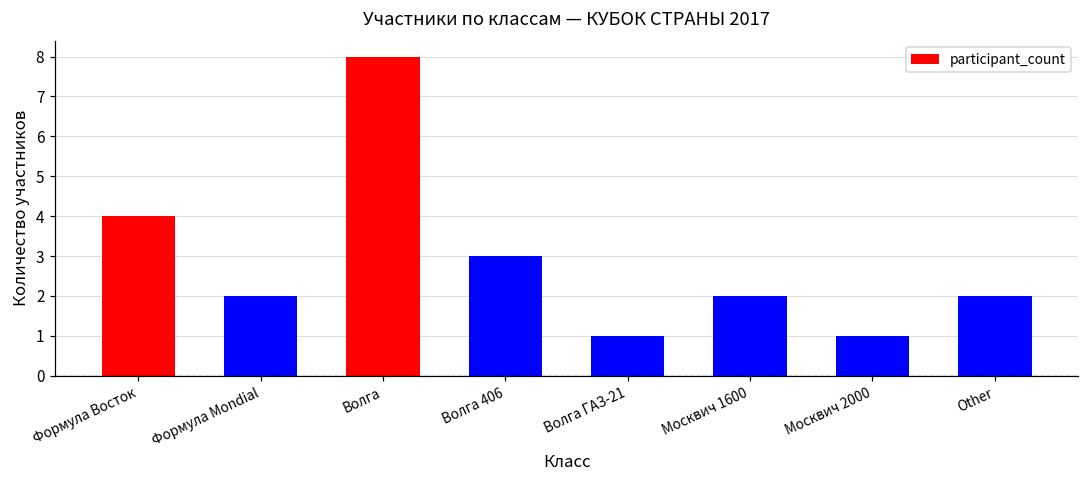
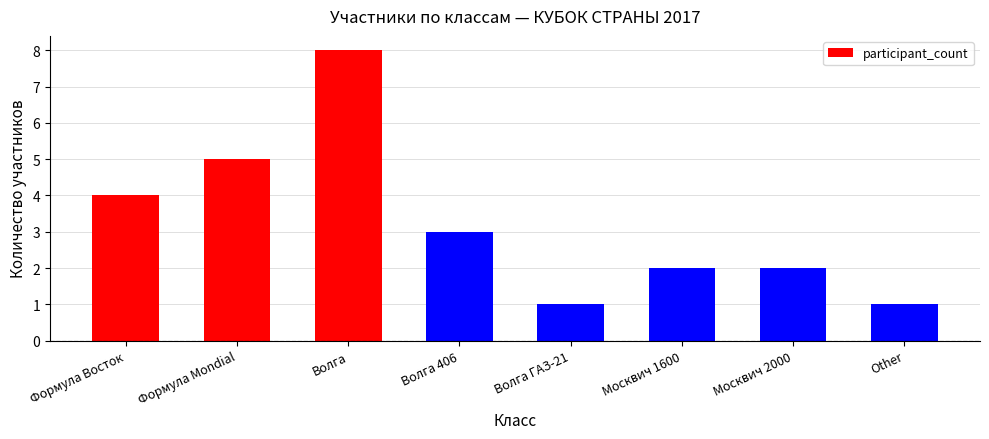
  {
    "Формула Восток": 4,
-   "Формула Mondial": 2,
+   "Формула Mondial": 5,
    "Волга": 8,
    "Волга 406": 3,
    "Волга ГАЗ-21": 1,
    "Москвич 1600": 2,
-   "Москвич 2000": 1,
-   "Other": 2
+   "Москвич 2000": 2,
+   "Other": 1
  }
